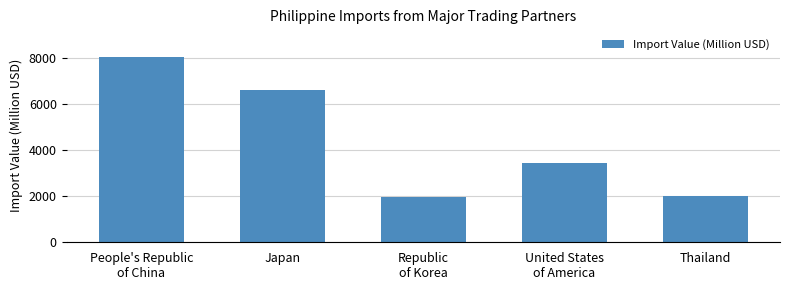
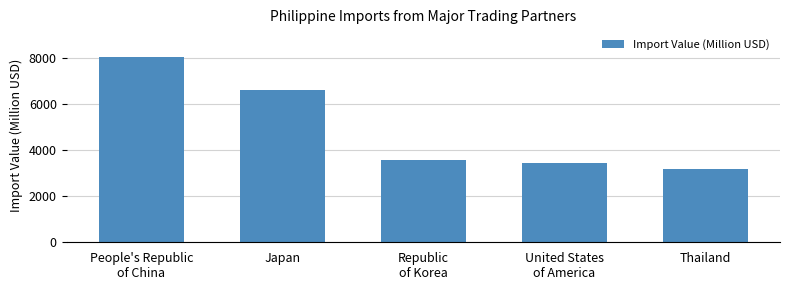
  {
    "People's Republic of China": 8000,
    "Japan": 6600,
-   "Republic of Korea": 2000,
+   "Republic of Korea": 3600,
    "United States of America": 3500,
-   "Thailand": 2000
+   "Thailand": 3200
  }
